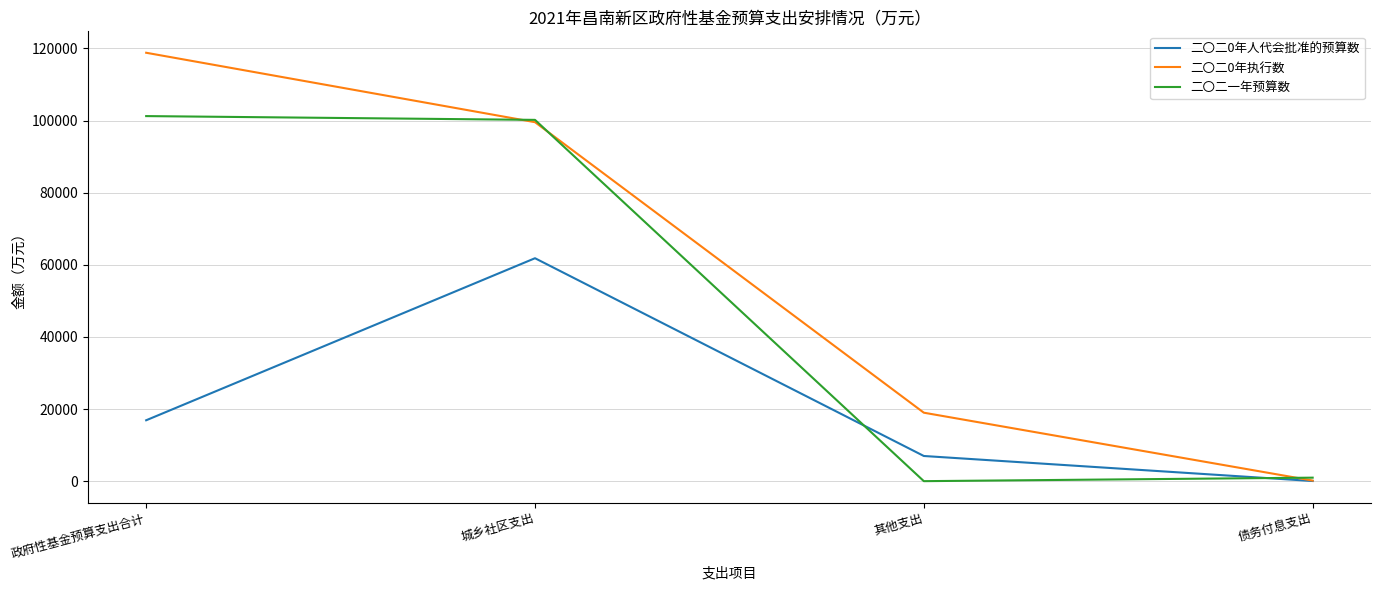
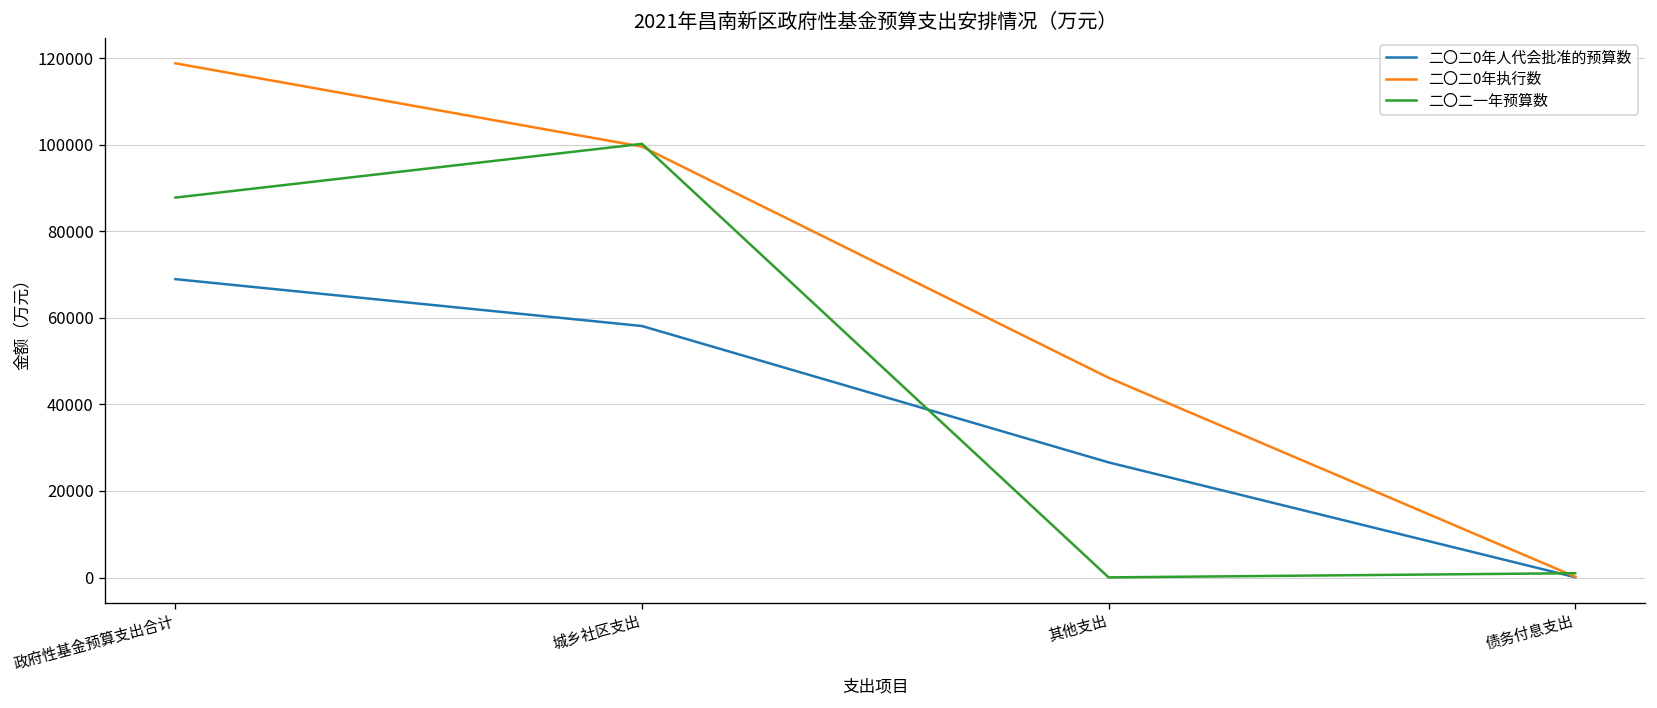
  {
    "二〇二0年人代会批准的预算数": {
-     "政府性基金预算支出合计": 17000,
-     "城乡社区支出": 62000,
-     "其他支出": 7000
+     "政府性基金预算支出合计": 69000,
+     "城乡社区支出": 58000,
+     "其他支出": 27000
    },
    "二〇二0年执行数": {
      "政府性基金预算支出合计": 119000,
-     "其他支出": 19000
+     "其他支出": 46000
    },
    "二〇二一年预算数": {
-     "政府性基金预算支出合计": 101000,
+     "政府性基金预算支出合计": 88000,
      "其他支出": 0,
      "债务付息支出": 1000
    }
  }
